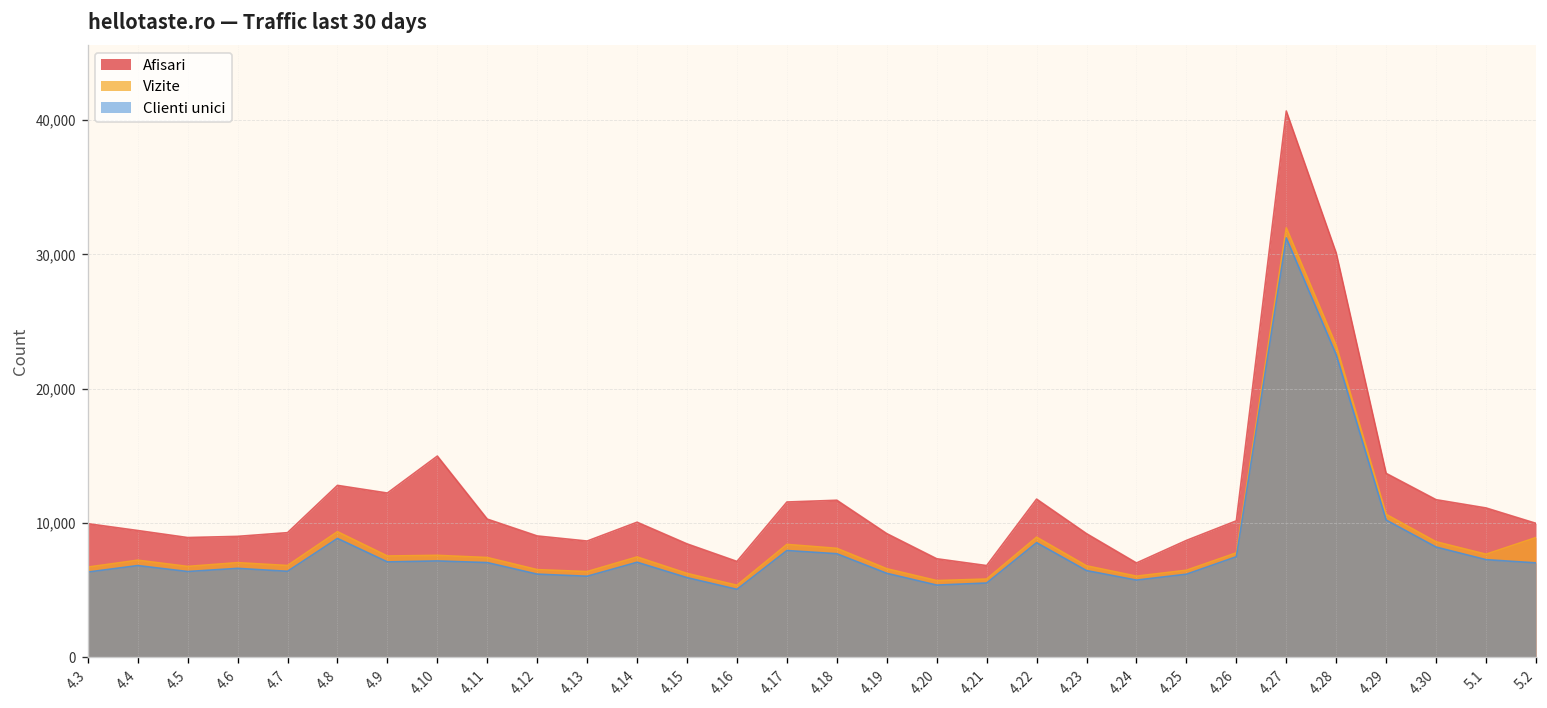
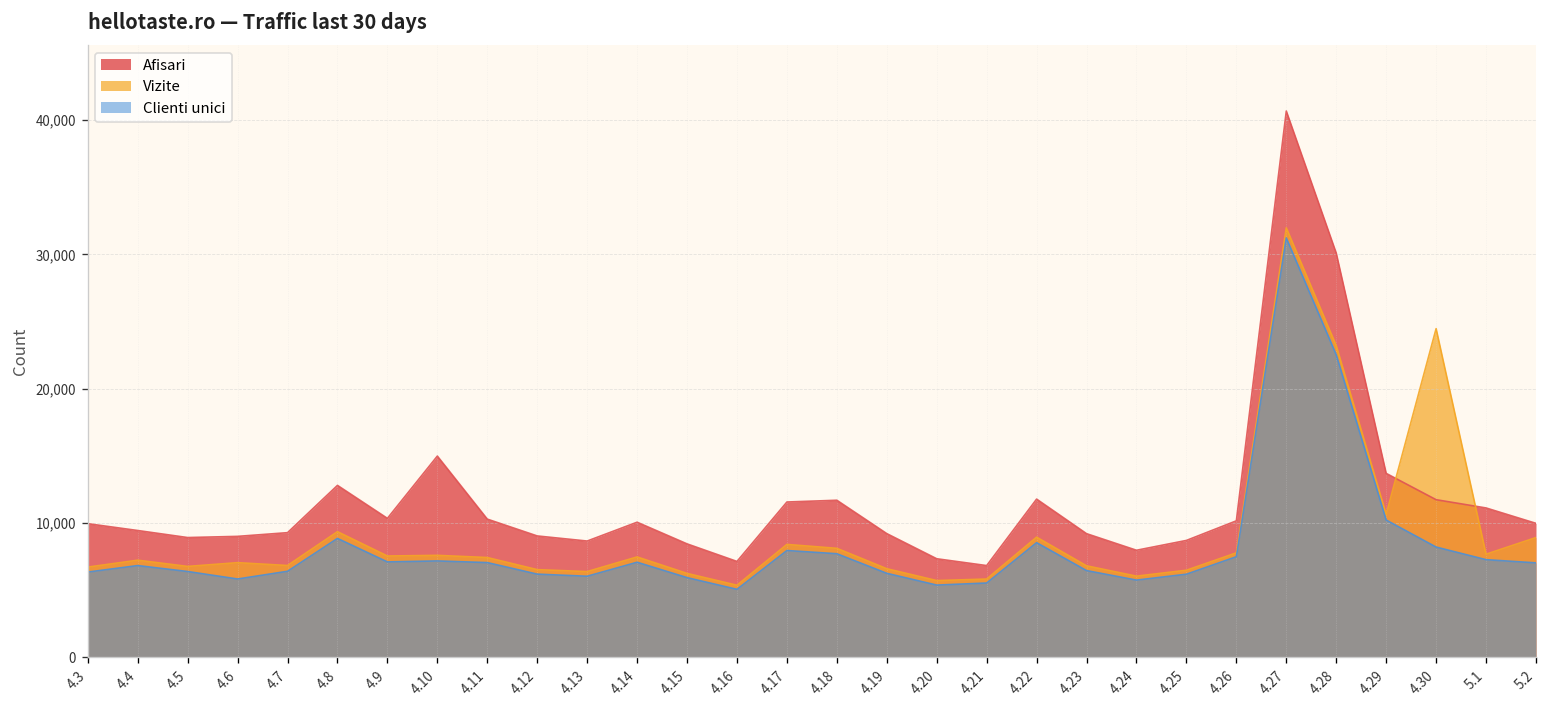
  {
    "Afisari": {
      "4.3": "9,900",
      "4.4": "9,400",
      "4.5": "8,900",
      "4.6": "9,000",
      "4.7": "9,300",
      "4.8": "12,800",
-     "4.9": "12,200",
+     "4.9": "10,300",
      "4.10": "15,000",
      "4.11": "10,300",
      "4.12": "9,000",
      "4.13": "8,700",
      "4.14": "10,100",
      "4.15": "8,400",
      "4.16": "7,100",
      "4.17": "11,600",
      "4.18": "11,700",
      "4.19": "9,200",
      "4.20": "7,300",
      "4.21": "6,800",
      "4.22": "11,800",
      "4.23": "9,200",
-     "4.24": "7,000",
+     "4.24": "8,000",
      "4.25": "8,700",
      "4.26": "10,200",
      "4.27": "40,700",
      "4.28": "30,100",
      "4.29": "13,700",
      "4.30": "11,700",
      "5.1": "11,100",
      "5.2": "10,000"
    },
    "Vizite": {
      "4.3": "6,700",
      "4.4": "7,200",
      "4.5": "6,800",
      "4.6": "7,000",
      "4.7": "6,800",
      "4.8": "9,400",
      "4.9": "7,500",
      "4.10": "7,600",
      "4.11": "7,400",
      "4.12": "6,500",
      "4.13": "6,400",
      "4.14": "7,500",
      "4.15": "6,200",
      "4.16": "5,400",
      "4.17": "8,400",
      "4.18": "8,100",
      "4.19": "6,600",
      "4.20": "5,700",
      "4.21": "5,800",
      "4.22": "8,900",
      "4.23": "6,800",
      "4.24": "6,000",
      "4.25": "6,500",
      "4.26": "7,800",
      "4.27": "32,000",
      "4.28": "23,200",
      "4.29": "10,600",
-     "4.30": "8,600",
+     "4.30": "24,500",
      "5.1": "7,700",
      "5.2": "8,900"
    },
    "Clienti unici": {
      "4.3": "6,300",
      "4.4": "6,800",
      "4.5": "6,400",
-     "4.6": "6,600",
+     "4.6": "5,800",
      "4.7": "6,400",
      "4.8": "8,900",
      "4.9": "7,100",
      "4.10": "7,200",
      "4.11": "7,100",
      "4.12": "6,200",
      "4.13": "6,000",
      "4.14": "7,100",
      "4.15": "5,900",
      "4.16": "5,100",
      "4.17": "7,900",
      "4.18": "7,700",
      "4.19": "6,300",
      "4.20": "5,400",
      "4.21": "5,500",
      "4.22": "8,500",
      "4.23": "6,500",
      "4.24": "5,700",
      "4.25": "6,200",
      "4.26": "7,500",
      "4.27": "31,200",
      "4.28": "22,500",
      "4.29": "10,200",
      "4.30": "8,200",
      "5.1": "7,300",
      "5.2": "7,000"
    }
  }
